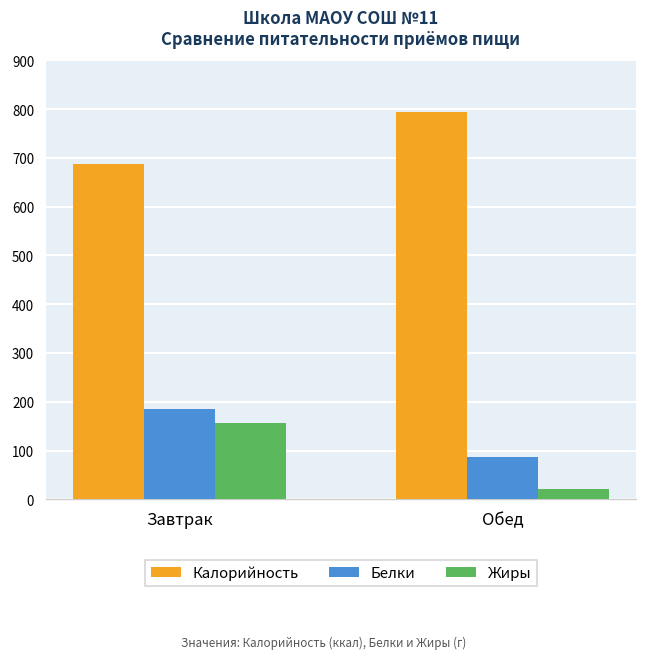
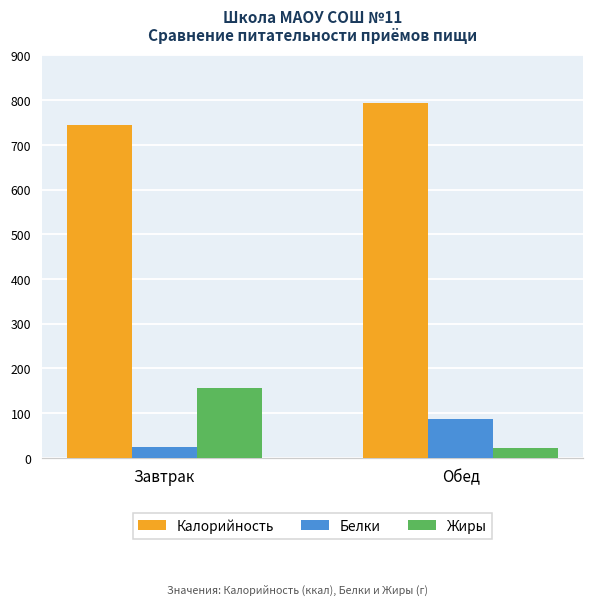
  {
    "Калорийность": {
-     "Завтрак": 690,
+     "Завтрак": 750,
      "Обед": 790
    },
    "Белки": {
-     "Завтрак": 190,
+     "Завтрак": 20,
      "Обед": 90
    },
    "Жиры": {
      "Завтрак": 160,
      "Обед": 20
    }
  }
